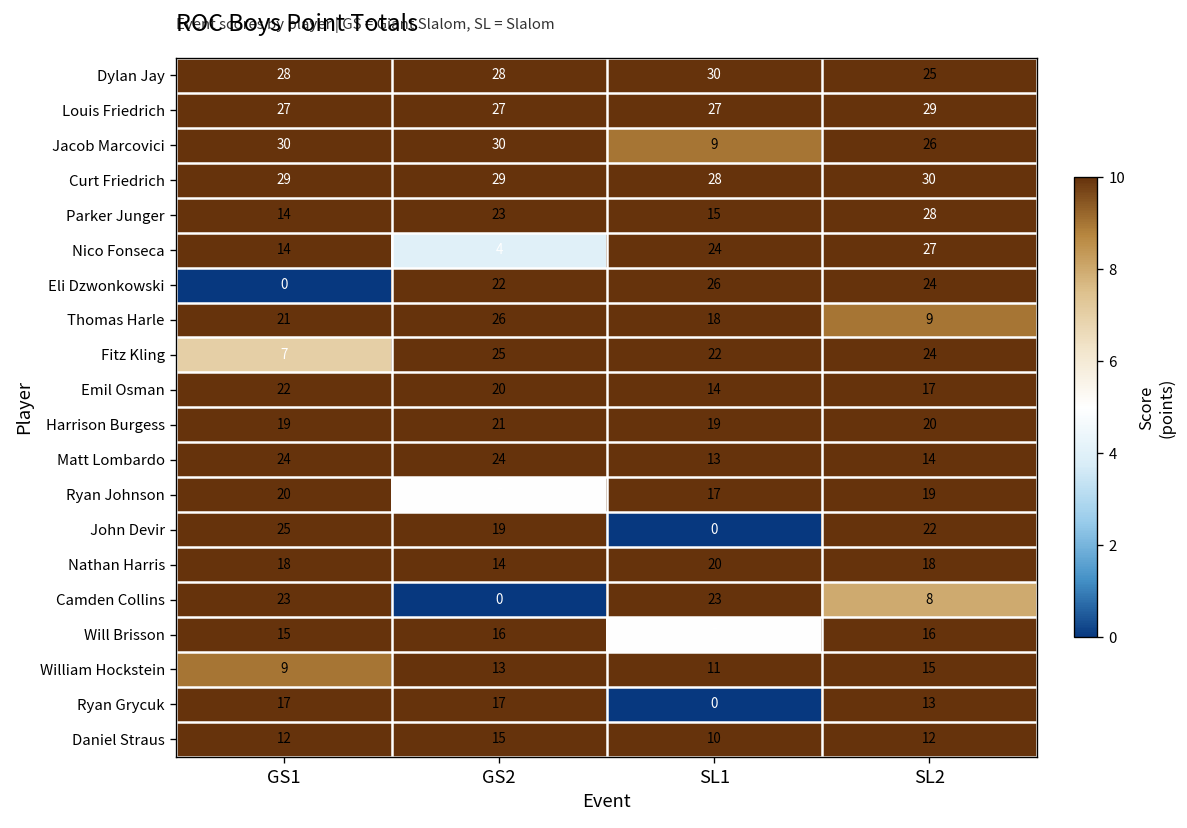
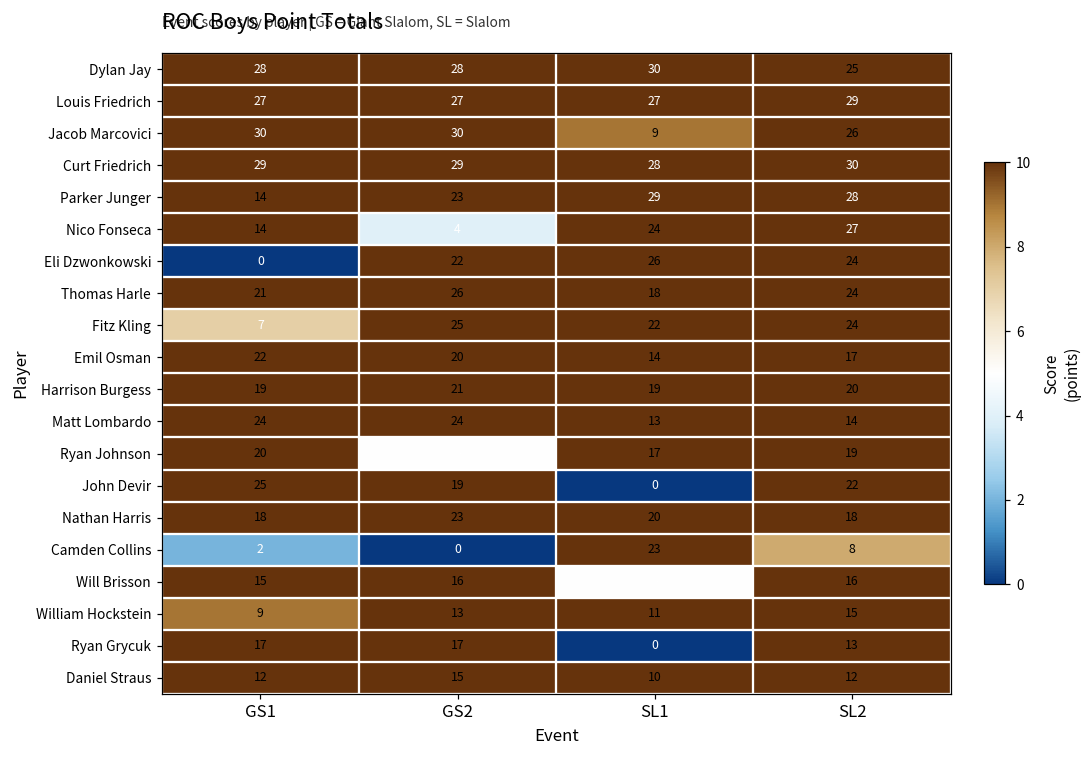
  {
    "Dylan Jay": {
      "GS1": 28,
      "GS2": 28,
      "SL1": 30,
      "SL2": 25
    },
    "Louis Friedrich": {
      "GS1": 27,
      "GS2": 27,
      "SL1": 27,
      "SL2": 29
    },
    "Jacob Marcovici": {
      "GS1": 30,
      "GS2": 30,
      "SL1": 9,
      "SL2": 26
    },
    "Curt Friedrich": {
      "GS1": 29,
      "GS2": 29,
      "SL1": 28,
      "SL2": 30
    },
    "Parker Junger": {
      "GS1": 14,
      "GS2": 23,
-     "SL1": 15,
+     "SL1": 29,
      "SL2": 28
    },
    "Nico Fonseca": {
      "GS1": 14,
      "SL1": 24,
      "SL2": 27
    },
    "Eli Dzwonkowski": {
      "GS1": 0,
      "GS2": 22,
      "SL1": 26,
      "SL2": 24
    },
    "Thomas Harle": {
      "GS1": 21,
      "GS2": 26,
      "SL1": 18,
-     "SL2": 9
+     "SL2": 24
    },
    "Fitz Kling": {
      "GS1": 7,
      "GS2": 25,
      "SL1": 22,
      "SL2": 24
    },
    "Emil Osman": {
      "GS1": 22,
      "GS2": 20,
      "SL1": 14,
      "SL2": 17
    },
    "Harrison Burgess": {
      "GS1": 19,
      "GS2": 21,
      "SL1": 19,
      "SL2": 20
    },
    "Matt Lombardo": {
      "GS1": 24,
      "GS2": 24,
      "SL1": 13,
      "SL2": 14
    },
    "Ryan Johnson": {
      "GS1": 20,
      "SL1": 17,
      "SL2": 19
    },
    "John Devir": {
      "GS1": 25,
      "GS2": 19,
      "SL1": 0,
      "SL2": 22
    },
    "Nathan Harris": {
      "GS1": 18,
-     "GS2": 14,
+     "GS2": 23,
      "SL1": 20,
      "SL2": 18
    },
    "Camden Collins": {
-     "GS1": 23,
+     "GS1": 2,
      "GS2": 0,
      "SL1": 23,
      "SL2": 8
    },
    "Will Brisson": {
      "GS1": 15,
      "GS2": 16,
      "SL2": 16
    },
    "William Hockstein": {
      "GS1": 9,
      "GS2": 13,
      "SL1": 11,
      "SL2": 15
    },
    "Ryan Grycuk": {
      "GS1": 17,
      "GS2": 17,
      "SL1": 0,
      "SL2": 13
    },
    "Daniel Straus": {
      "GS1": 12,
      "GS2": 15,
      "SL1": 10,
      "SL2": 12
    }
  }
